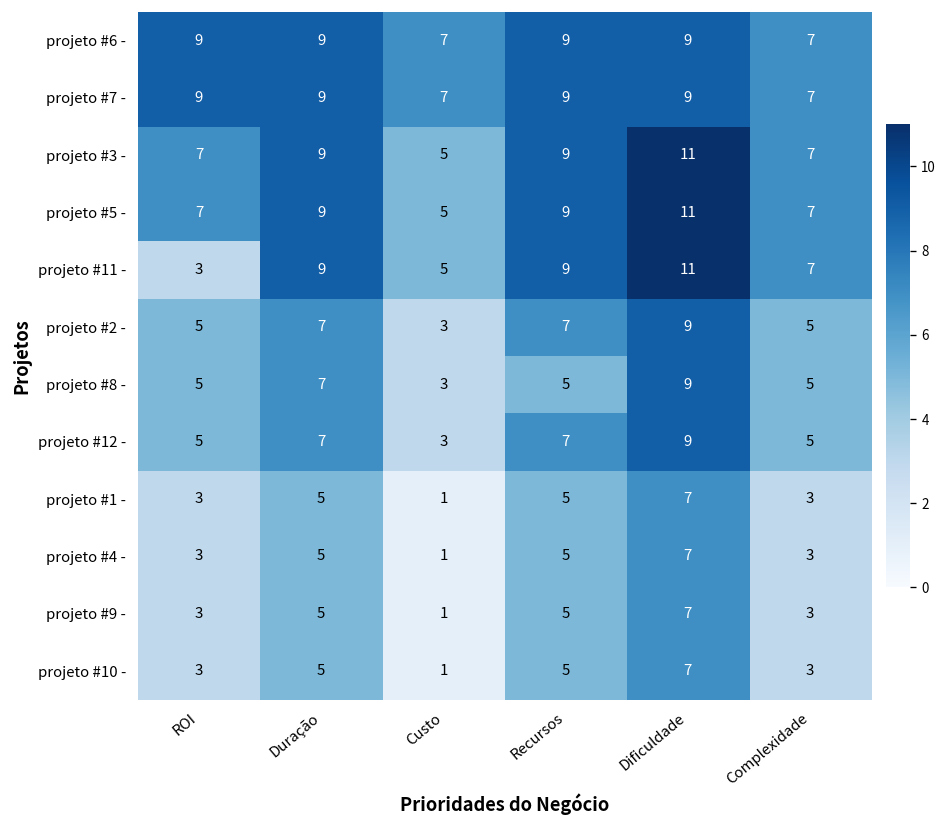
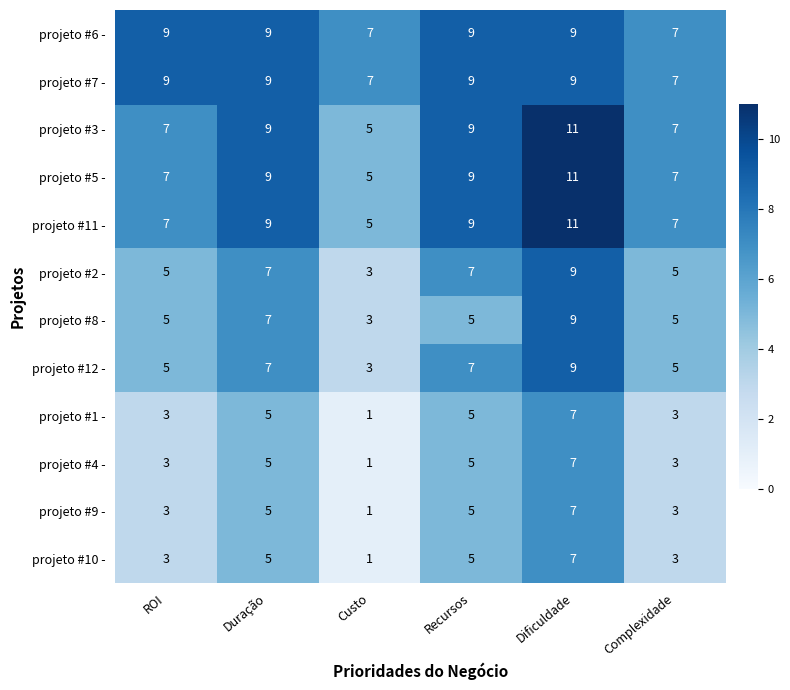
  {
    "projeto #6 -": {
      "ROI": 9,
      "Duração": 9,
      "Custo": 7,
      "Recursos": 9,
      "Dificuldade": 9,
      "Complexidade": 7
    },
    "projeto #7 -": {
      "ROI": 9,
      "Duração": 9,
      "Custo": 7,
      "Recursos": 9,
      "Dificuldade": 9,
      "Complexidade": 7
    },
    "projeto #3 -": {
      "ROI": 7,
      "Duração": 9,
      "Custo": 5,
      "Recursos": 9,
      "Dificuldade": 11,
      "Complexidade": 7
    },
    "projeto #5 -": {
      "ROI": 7,
      "Duração": 9,
      "Custo": 5,
      "Recursos": 9,
      "Dificuldade": 11,
      "Complexidade": 7
    },
    "projeto #11 -": {
-     "ROI": 3,
+     "ROI": 7,
      "Duração": 9,
      "Custo": 5,
      "Recursos": 9,
      "Dificuldade": 11,
      "Complexidade": 7
    },
    "projeto #2 -": {
      "ROI": 5,
      "Duração": 7,
      "Custo": 3,
      "Recursos": 7,
      "Dificuldade": 9,
      "Complexidade": 5
    },
    "projeto #8 -": {
      "ROI": 5,
      "Duração": 7,
      "Custo": 3,
      "Recursos": 5,
      "Dificuldade": 9,
      "Complexidade": 5
    },
    "projeto #12 -": {
      "ROI": 5,
      "Duração": 7,
      "Custo": 3,
      "Recursos": 7,
      "Dificuldade": 9,
      "Complexidade": 5
    },
    "projeto #1 -": {
      "ROI": 3,
      "Duração": 5,
      "Custo": 1,
      "Recursos": 5,
      "Dificuldade": 7,
      "Complexidade": 3
    },
    "projeto #4 -": {
      "ROI": 3,
      "Duração": 5,
      "Custo": 1,
      "Recursos": 5,
      "Dificuldade": 7,
      "Complexidade": 3
    },
    "projeto #9 -": {
      "ROI": 3,
      "Duração": 5,
      "Custo": 1,
      "Recursos": 5,
      "Dificuldade": 7,
      "Complexidade": 3
    },
    "projeto #10 -": {
      "ROI": 3,
      "Duração": 5,
      "Custo": 1,
      "Recursos": 5,
      "Dificuldade": 7,
      "Complexidade": 3
    }
  }
